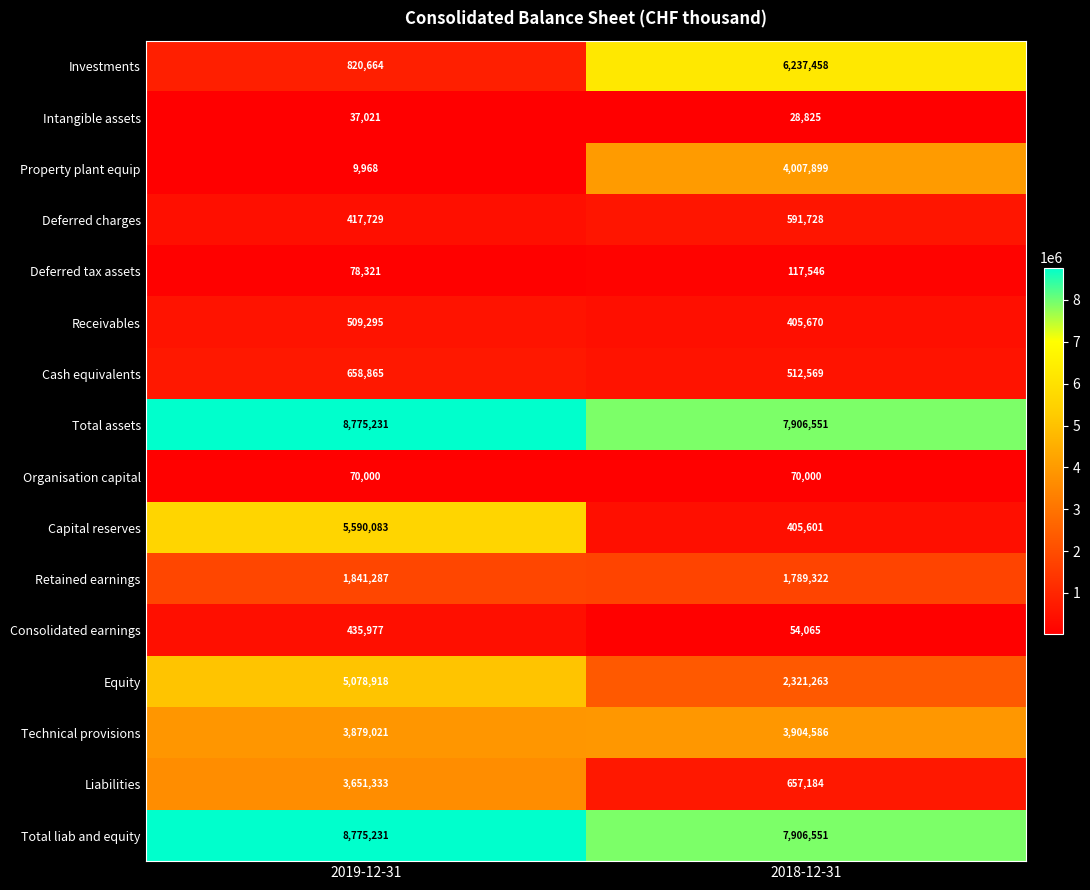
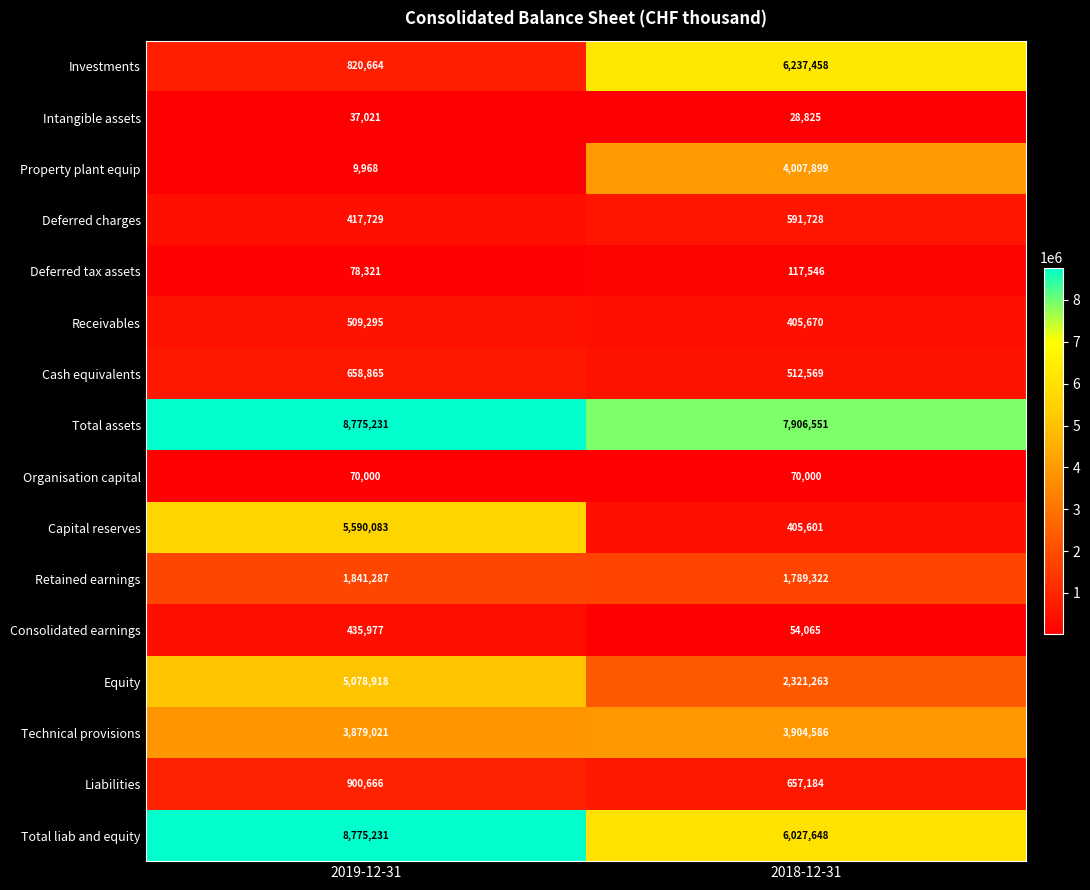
  {
    "Investments": {
      "2019-12-31": "820,664",
      "2018-12-31": "6,237,458"
    },
    "Intangible assets": {
      "2019-12-31": "37,021",
      "2018-12-31": "28,825"
    },
    "Property plant equip": {
      "2019-12-31": "9,968",
      "2018-12-31": "4,007,899"
    },
    "Deferred charges": {
      "2019-12-31": "417,729",
      "2018-12-31": "591,728"
    },
    "Deferred tax assets": {
      "2019-12-31": "78,321",
      "2018-12-31": "117,546"
    },
    "Receivables": {
      "2019-12-31": "509,295",
      "2018-12-31": "405,670"
    },
    "Cash equivalents": {
      "2019-12-31": "658,865",
      "2018-12-31": "512,569"
    },
    "Total assets": {
      "2019-12-31": "8,775,231",
      "2018-12-31": "7,906,551"
    },
    "Organisation capital": {
      "2019-12-31": "70,000",
      "2018-12-31": "70,000"
    },
    "Capital reserves": {
      "2019-12-31": "5,590,083",
      "2018-12-31": "405,601"
    },
    "Retained earnings": {
      "2019-12-31": "1,841,287",
      "2018-12-31": "1,789,322"
    },
    "Consolidated earnings": {
      "2019-12-31": "435,977",
      "2018-12-31": "54,065"
    },
    "Equity": {
      "2019-12-31": "5,078,918",
      "2018-12-31": "2,321,263"
    },
    "Technical provisions": {
      "2019-12-31": "3,879,021",
      "2018-12-31": "3,904,586"
    },
    "Liabilities": {
-     "2019-12-31": "3,651,333",
+     "2019-12-31": "900,666",
      "2018-12-31": "657,184"
    },
    "Total liab and equity": {
      "2019-12-31": "8,775,231",
-     "2018-12-31": "7,906,551"
+     "2018-12-31": "6,027,648"
    }
  }
